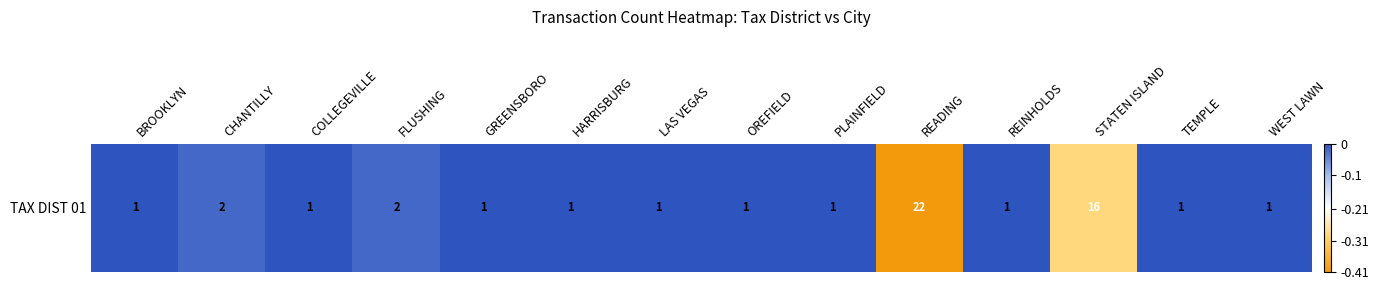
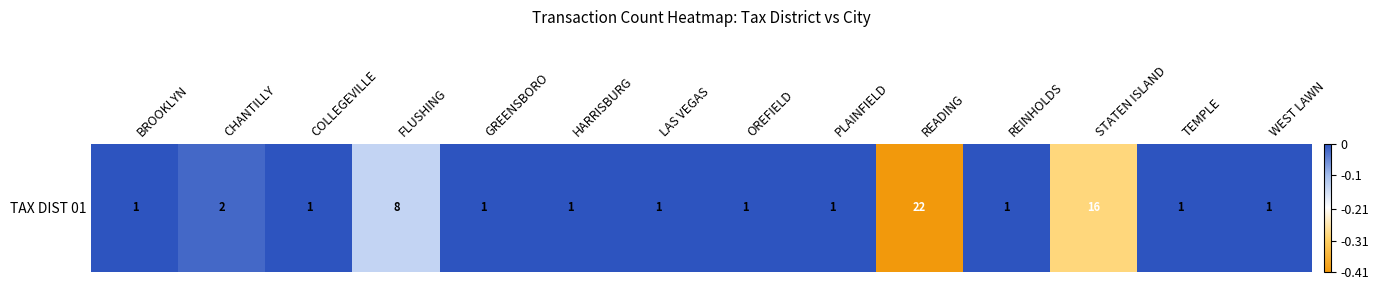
  {
    "TAX DIST 01": {
      "BROOKLYN": 1,
      "CHANTILLY": 2,
      "COLLEGEVILLE": 1,
-     "FLUSHING": 2,
+     "FLUSHING": 8,
      "GREENSBORO": 1,
      "HARRISBURG": 1,
      "LAS VEGAS": 1,
      "OREFIELD": 1,
      "PLAINFIELD": 1,
      "READING": 22,
      "REINHOLDS": 1,
      "STATEN ISLAND": 16,
      "TEMPLE": 1,
      "WEST LAWN": 1
    }
  }
